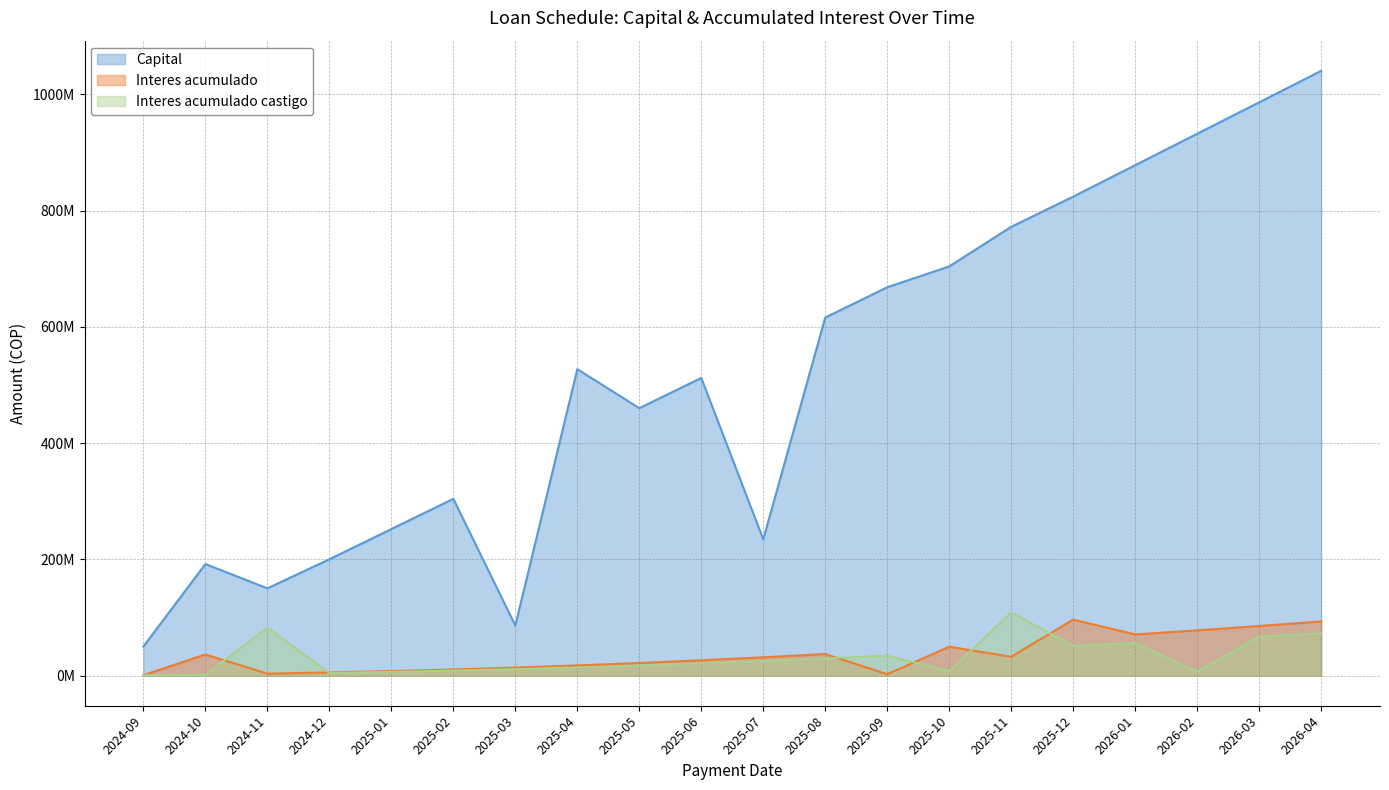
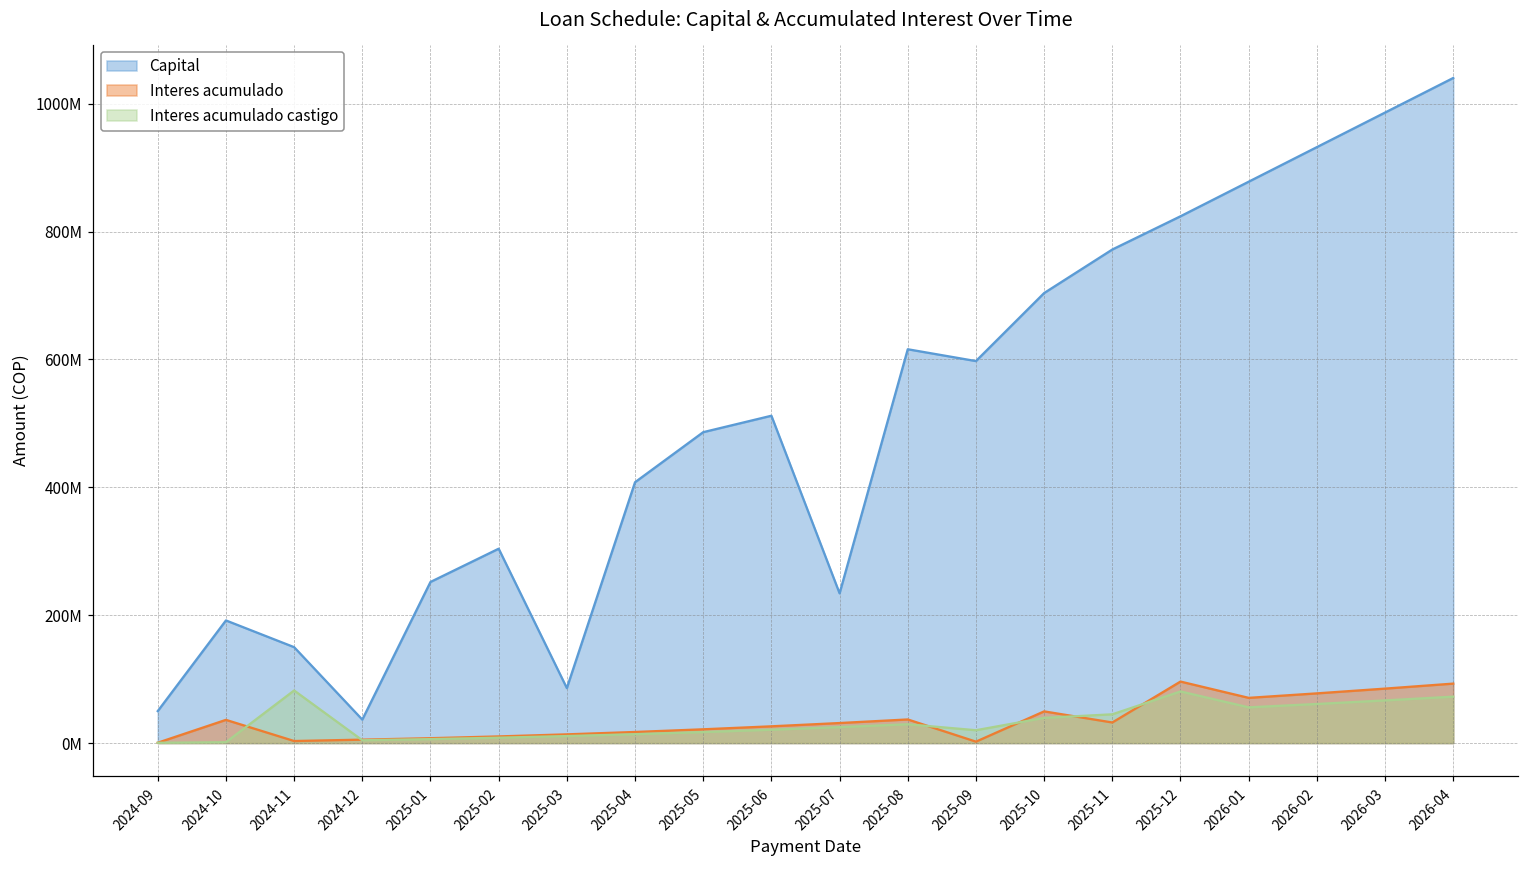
  {
    "Capital": {
      "2024-09": 50000000,
      "2024-10": 190000000,
      "2024-11": 150000000,
-     "2024-12": 200000000,
+     "2024-12": 40000000,
      "2025-01": 250000000,
      "2025-02": 300000000,
      "2025-03": 90000000,
-     "2025-04": 530000000,
-     "2025-05": 460000000,
+     "2025-04": 410000000,
+     "2025-05": 490000000,
      "2025-06": 510000000,
      "2025-07": 230000000,
      "2025-08": 620000000,
-     "2025-09": 670000000,
+     "2025-09": 600000000,
      "2025-10": 700000000,
      "2025-11": 770000000,
      "2025-12": 820000000,
      "2026-01": 880000000,
      "2026-02": 930000000,
      "2026-03": 990000000,
      "2026-04": 1040000000
    },
    "Interes acumulado": {
      "2024-10": 40000000,
      "2024-11": 0,
      "2025-06": 30000000,
      "2025-07": 30000000,
      "2025-08": 40000000,
      "2025-09": 0,
      "2025-10": 50000000,
      "2025-11": 30000000,
      "2025-12": 100000000,
      "2026-01": 70000000,
      "2026-02": 80000000,
      "2026-03": 90000000,
      "2026-04": 90000000
    },
    "Interes acumulado castigo": {
      "2024-10": 0,
      "2024-11": 80000000,
      "2025-06": 20000000,
      "2025-07": 20000000,
      "2025-08": 30000000,
-     "2025-09": 30000000,
-     "2025-10": 10000000,
-     "2025-11": 110000000,
-     "2025-12": 50000000,
+     "2025-09": 20000000,
+     "2025-10": 40000000,
+     "2025-11": 40000000,
+     "2025-12": 80000000,
      "2026-01": 60000000,
-     "2026-02": 10000000,
+     "2026-02": 60000000,
      "2026-03": 70000000,
      "2026-04": 70000000
    }
  }
